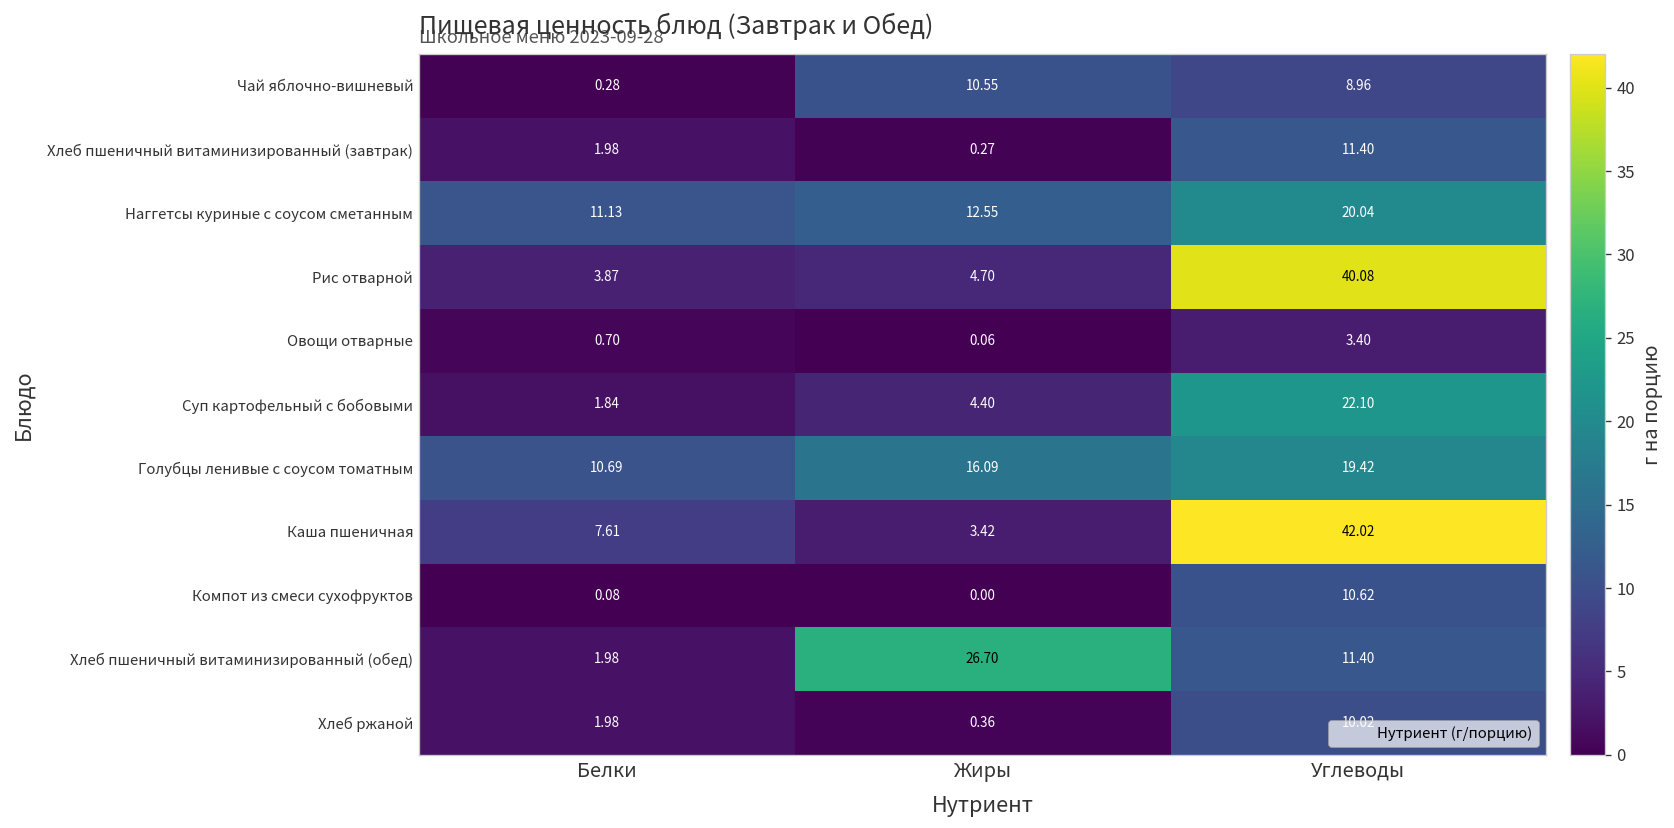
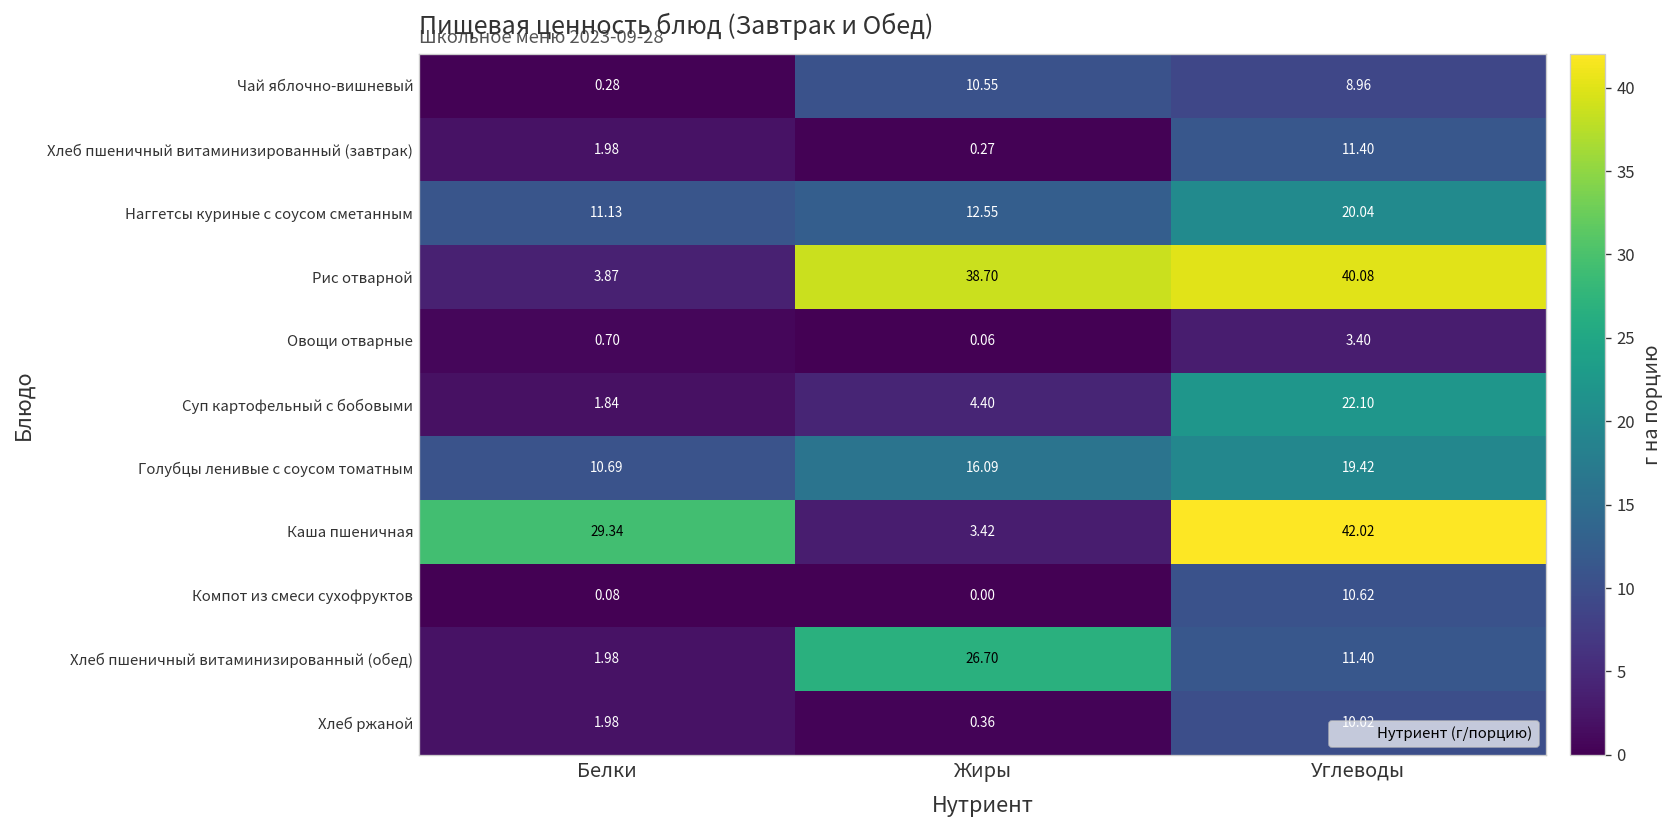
  {
    "Чай яблочно-вишневый": {
      "Белки": 0.28,
      "Жиры": 10.55,
      "Углеводы": 8.96
    },
    "Хлеб пшеничный витаминизированный (завтрак)": {
      "Белки": 1.98,
      "Жиры": 0.27,
      "Углеводы": 11.40
    },
    "Наггетсы куриные с соусом сметанным": {
      "Белки": 11.13,
      "Жиры": 12.55,
      "Углеводы": 20.04
    },
    "Рис отварной": {
      "Белки": 3.87,
-     "Жиры": 4.70,
+     "Жиры": 38.70,
      "Углеводы": 40.08
    },
    "Овощи отварные": {
      "Белки": 0.70,
      "Жиры": 0.06,
      "Углеводы": 3.40
    },
    "Суп картофельный с бобовыми": {
      "Белки": 1.84,
      "Жиры": 4.40,
      "Углеводы": 22.10
    },
    "Голубцы ленивые с соусом томатным": {
      "Белки": 10.69,
      "Жиры": 16.09,
      "Углеводы": 19.42
    },
    "Каша пшеничная": {
-     "Белки": 7.61,
+     "Белки": 29.34,
      "Жиры": 3.42,
      "Углеводы": 42.02
    },
    "Компот из смеси сухофруктов": {
      "Белки": 0.08,
      "Жиры": 0.00,
      "Углеводы": 10.62
    },
    "Хлеб пшеничный витаминизированный (обед)": {
      "Белки": 1.98,
      "Жиры": 26.70,
      "Углеводы": 11.40
    },
    "Хлеб ржаной": {
      "Белки": 1.98,
      "Жиры": 0.36
    }
  }
